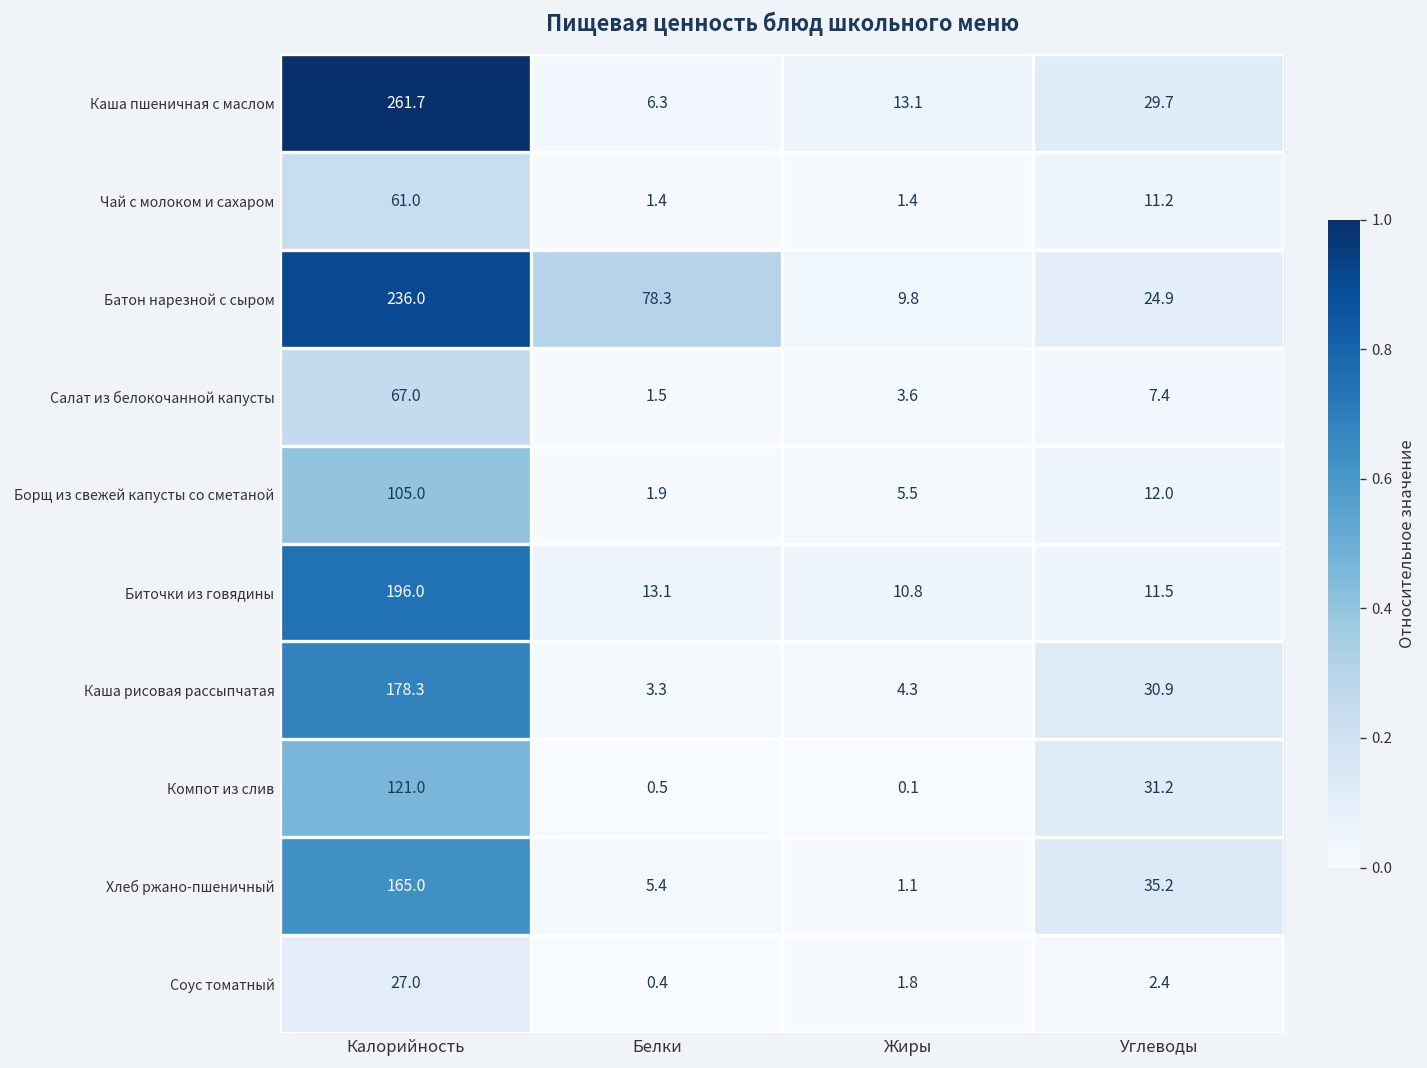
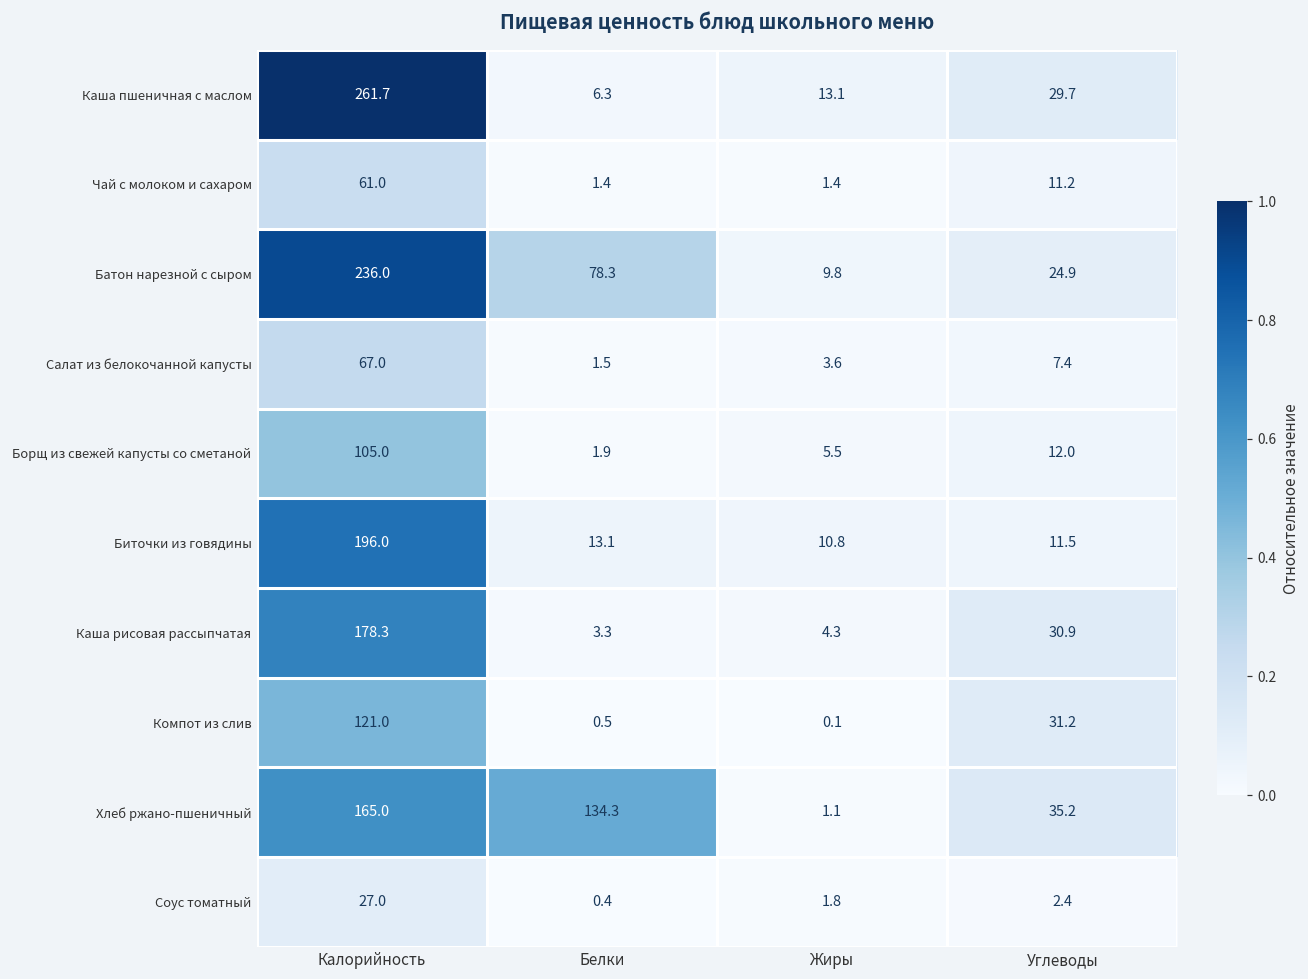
  {
    "Каша пшеничная с маслом": {
      "Калорийность": 261.7,
      "Белки": 6.3,
      "Жиры": 13.1,
      "Углеводы": 29.7
    },
    "Чай с молоком и сахаром": {
      "Калорийность": 61.0,
      "Белки": 1.4,
      "Жиры": 1.4,
      "Углеводы": 11.2
    },
    "Батон нарезной с сыром": {
      "Калорийность": 236.0,
      "Белки": 78.3,
      "Жиры": 9.8,
      "Углеводы": 24.9
    },
    "Салат из белокочанной капусты": {
      "Калорийность": 67.0,
      "Белки": 1.5,
      "Жиры": 3.6,
      "Углеводы": 7.4
    },
    "Борщ из свежей капусты со сметаной": {
      "Калорийность": 105.0,
      "Белки": 1.9,
      "Жиры": 5.5,
      "Углеводы": 12.0
    },
    "Биточки из говядины": {
      "Калорийность": 196.0,
      "Белки": 13.1,
      "Жиры": 10.8,
      "Углеводы": 11.5
    },
    "Каша рисовая рассыпчатая": {
      "Калорийность": 178.3,
      "Белки": 3.3,
      "Жиры": 4.3,
      "Углеводы": 30.9
    },
    "Компот из слив": {
      "Калорийность": 121.0,
      "Белки": 0.5,
      "Жиры": 0.1,
      "Углеводы": 31.2
    },
    "Хлеб ржано-пшеничный": {
      "Калорийность": 165.0,
-     "Белки": 5.4,
+     "Белки": 134.3,
      "Жиры": 1.1,
      "Углеводы": 35.2
    },
    "Соус томатный": {
      "Калорийность": 27.0,
      "Белки": 0.4,
      "Жиры": 1.8,
      "Углеводы": 2.4
    }
  }
